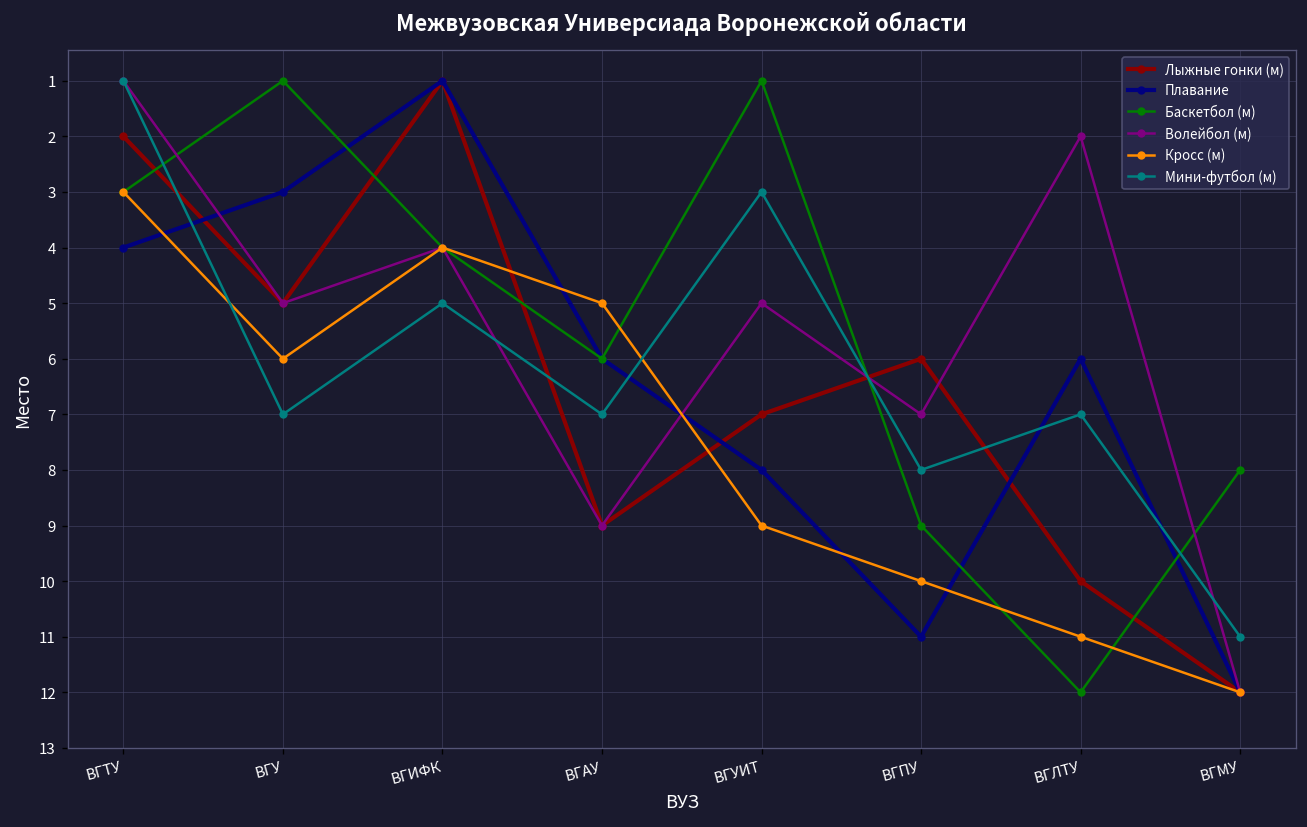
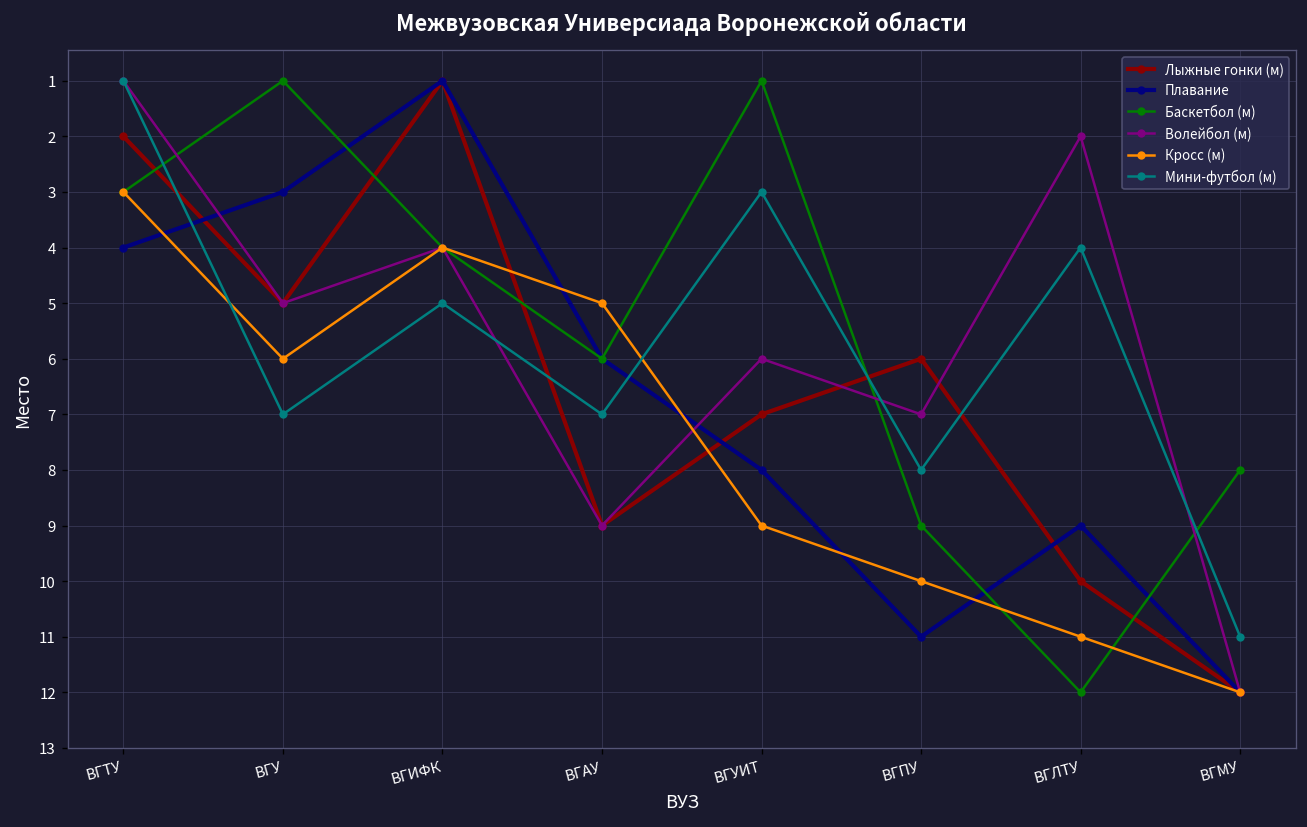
  {
    "Лыжные гонки (м)": {
      "ВГТУ": 2,
      "ВГУИТ": 7,
      "ВГПУ": 6,
      "ВГЛТУ": 10
    },
    "Плавание": {
      "ВГТУ": 4,
      "ВГУ": 3,
      "ВГУИТ": 8,
      "ВГПУ": 11,
-     "ВГЛТУ": 6
+     "ВГЛТУ": 9
    },
    "Баскетбол (м)": {
      "ВГУ": 1,
      "ВГУИТ": 1,
      "ВГПУ": 9,
      "ВГЛТУ": 12,
      "ВГМУ": 8
    },
    "Волейбол (м)": {
-     "ВГУИТ": 5,
+     "ВГУИТ": 6,
      "ВГПУ": 7,
      "ВГЛТУ": 2
    },
    "Кросс (м)": {
      "ВГУ": 6,
      "ВГАУ": 5,
      "ВГУИТ": 9,
      "ВГПУ": 10,
      "ВГЛТУ": 11
    },
    "Мини-футбол (м)": {
      "ВГУ": 7,
      "ВГИФК": 5,
      "ВГАУ": 7,
      "ВГУИТ": 3,
      "ВГПУ": 8,
-     "ВГЛТУ": 7,
+     "ВГЛТУ": 4,
      "ВГМУ": 11
    }
  }
